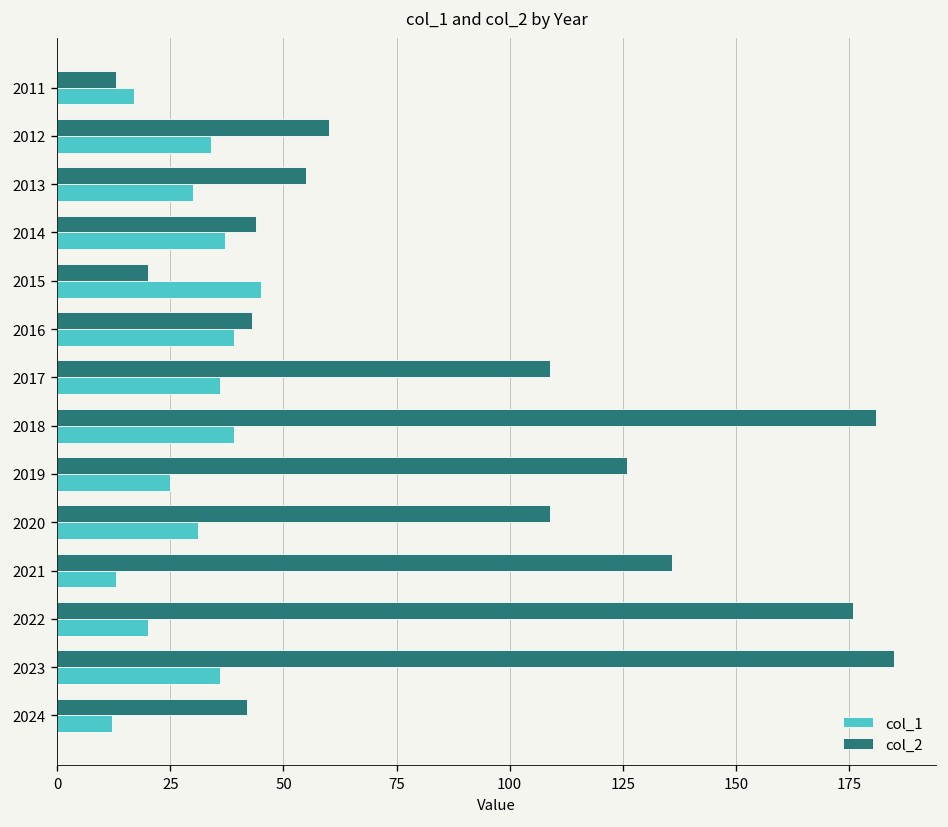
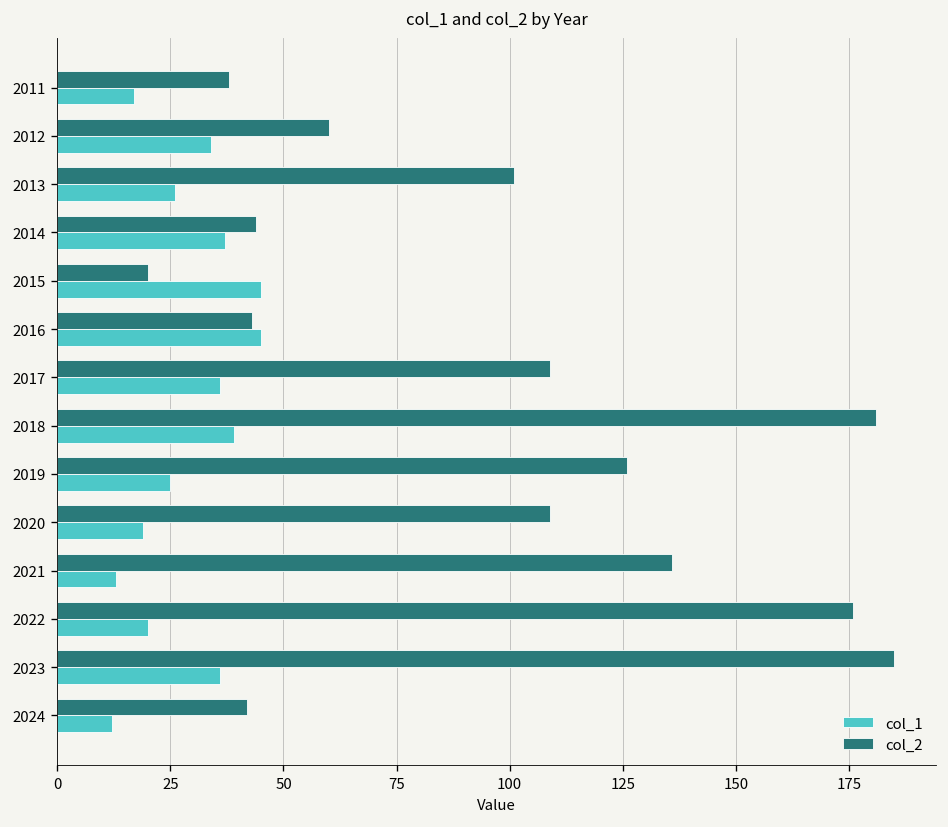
  {
    "col_1": {
      "2011": 17,
      "2012": 34,
-     "2013": 30,
+     "2013": 26,
      "2014": 37,
      "2015": 45,
-     "2016": 39,
+     "2016": 45,
      "2017": 36,
      "2018": 39,
      "2019": 25,
-     "2020": 31,
+     "2020": 19,
      "2021": 13,
      "2022": 20,
      "2023": 36,
      "2024": 12
    },
    "col_2": {
-     "2011": 13,
+     "2011": 38,
      "2012": 60,
-     "2013": 55,
+     "2013": 101,
      "2014": 44,
      "2015": 20,
      "2016": 43,
      "2017": 109,
      "2018": 181,
      "2019": 126,
      "2020": 109,
      "2021": 136,
      "2022": 176,
      "2023": 185,
      "2024": 42
    }
  }
